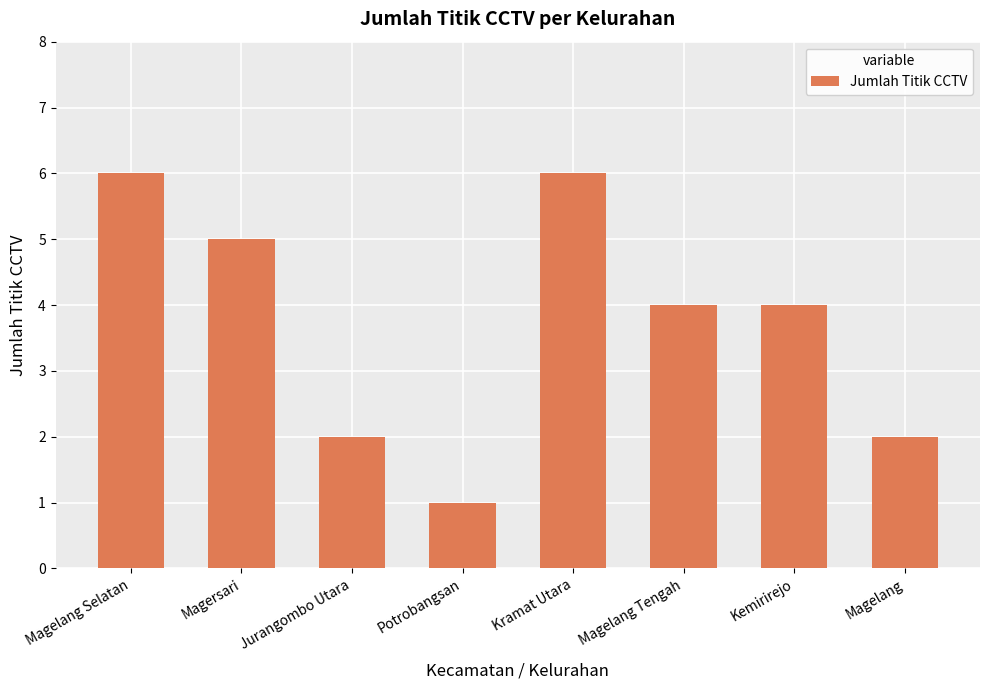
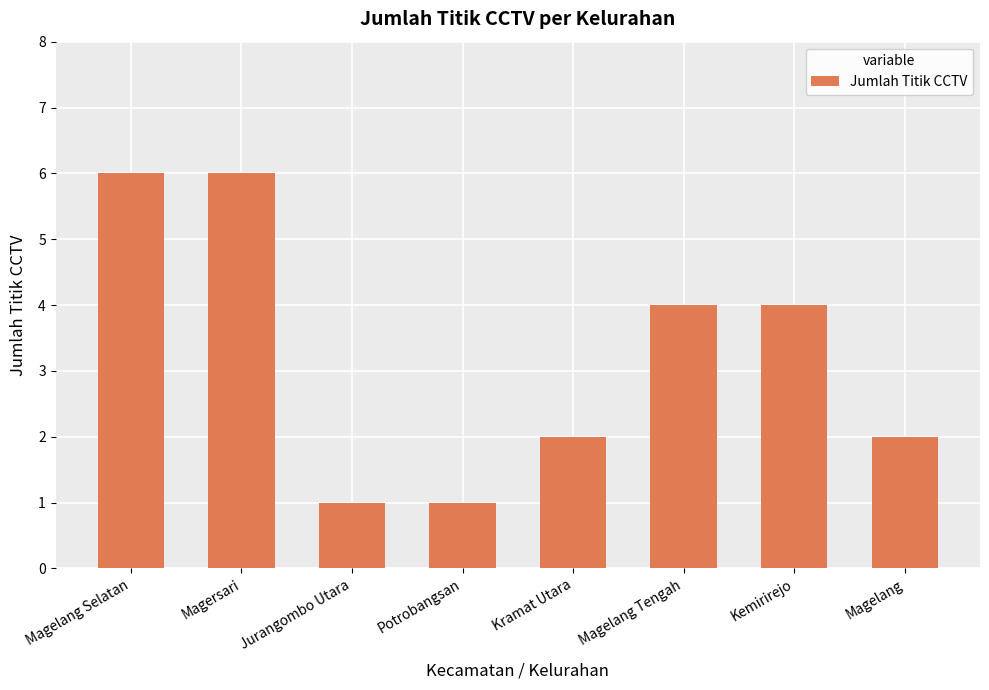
  {
    "Magelang Selatan": 6,
-   "Magersari": 5,
-   "Jurangombo Utara": 2,
+   "Magersari": 6,
+   "Jurangombo Utara": 1,
    "Potrobangsan": 1,
-   "Kramat Utara": 6,
+   "Kramat Utara": 2,
    "Magelang Tengah": 4,
    "Kemirirejo": 4,
    "Magelang": 2
  }
